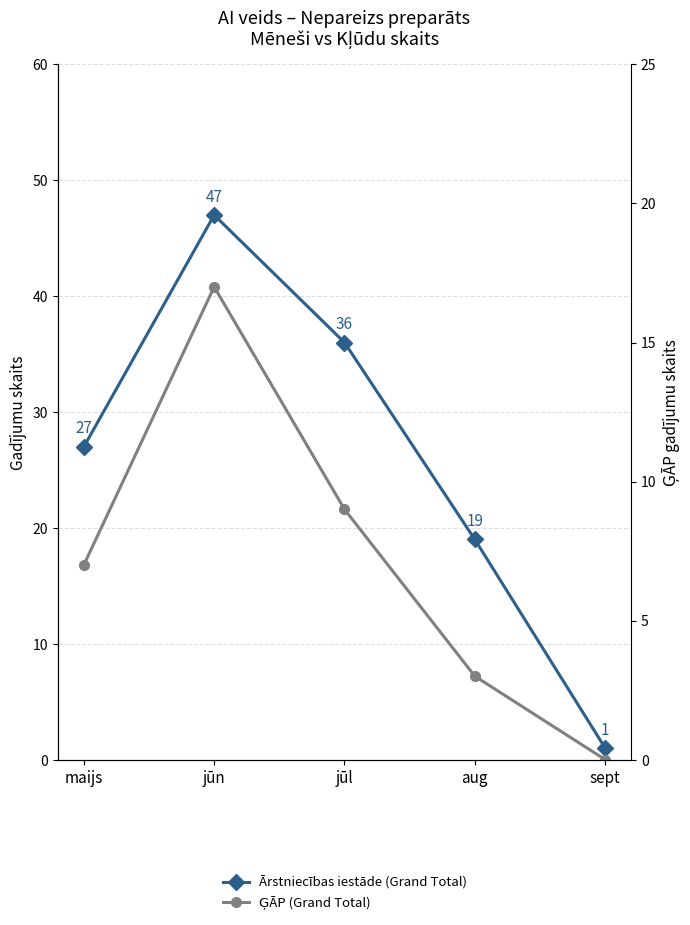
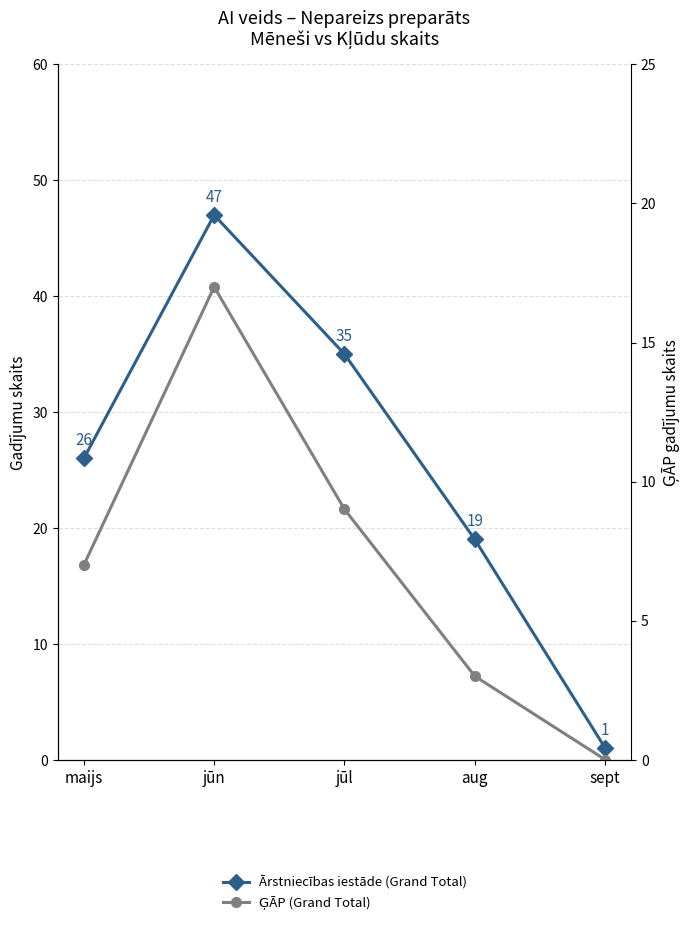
  {
    "Ārstniecības iestāde (Grand Total)": {
-     "maijs": 27,
+     "maijs": 26,
      "jūn": 47,
-     "jūl": 36,
+     "jūl": 35,
      "aug": 19,
      "sept": 1
    }
  }
